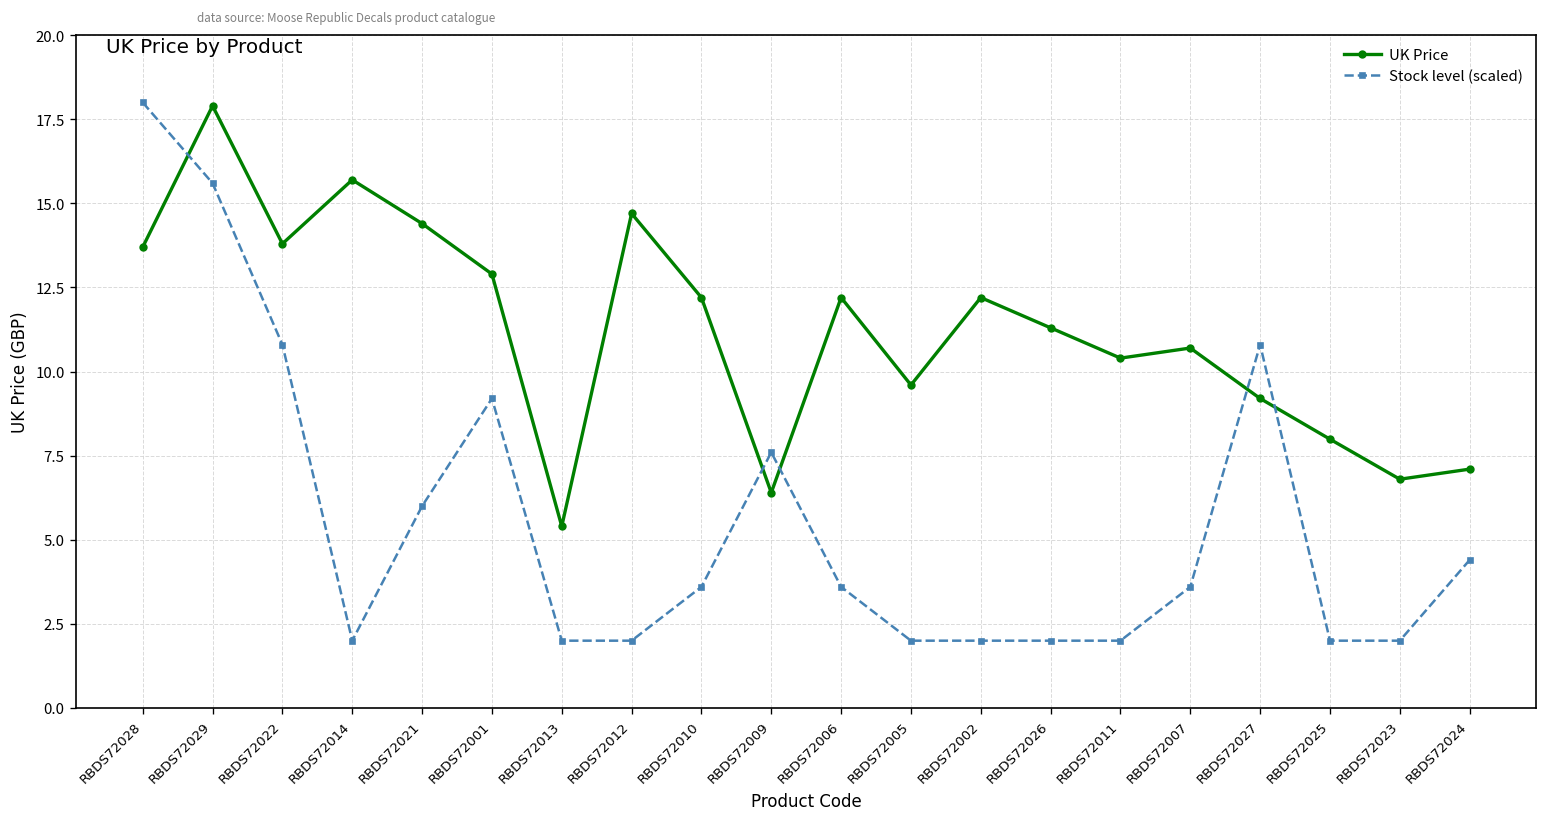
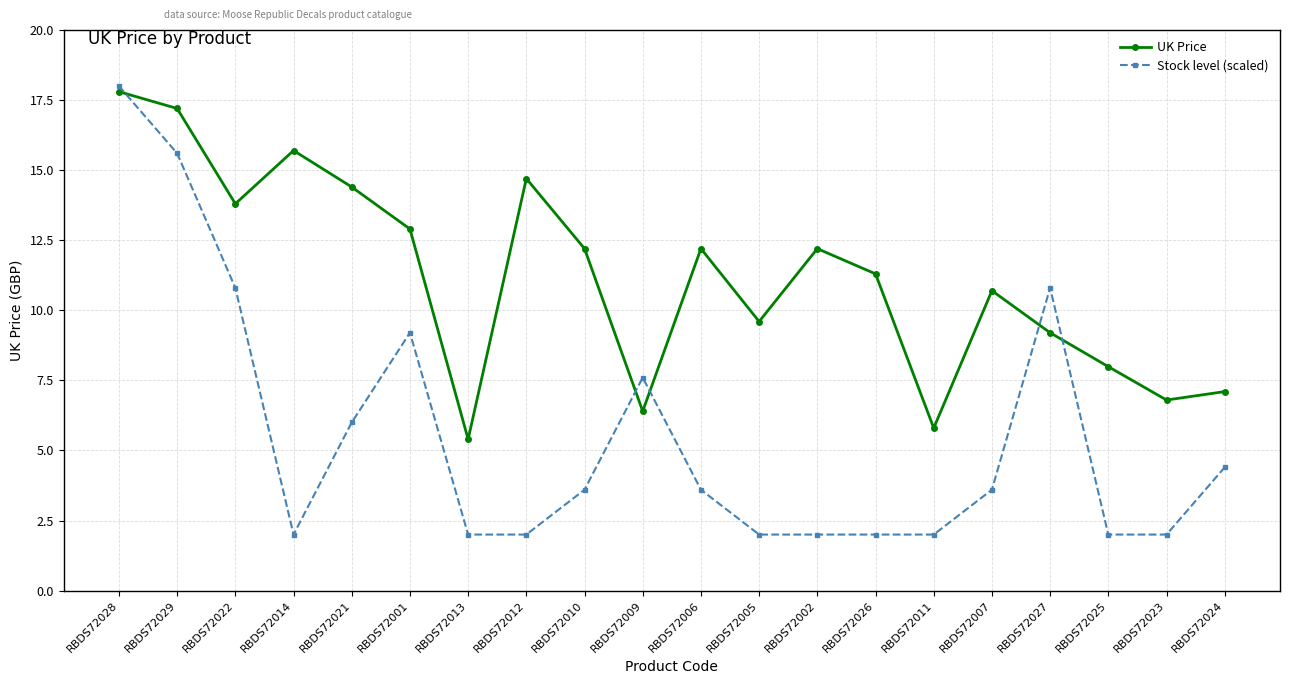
  {
    "UK Price": {
-     "RBDS72028": 13.7,
-     "RBDS72029": 17.9,
+     "RBDS72028": 17.8,
+     "RBDS72029": 17.2,
      "RBDS72022": 13.8,
      "RBDS72014": 15.7,
      "RBDS72021": 14.4,
      "RBDS72001": 12.9,
      "RBDS72013": 5.4,
      "RBDS72012": 14.7,
      "RBDS72010": 12.2,
      "RBDS72009": 6.4,
      "RBDS72006": 12.2,
      "RBDS72005": 9.6,
      "RBDS72002": 12.2,
      "RBDS72026": 11.3,
-     "RBDS72011": 10.4,
+     "RBDS72011": 5.8,
      "RBDS72007": 10.7,
      "RBDS72027": 9.2,
      "RBDS72025": 8.0,
      "RBDS72023": 6.8,
      "RBDS72024": 7.1
    },
    "Stock level (scaled)": {
      "RBDS72028": 18.0,
      "RBDS72029": 15.6,
      "RBDS72022": 10.8,
      "RBDS72014": 2.0,
      "RBDS72021": 6.0,
      "RBDS72001": 9.2,
      "RBDS72013": 2.0,
      "RBDS72012": 2.0,
      "RBDS72010": 3.6,
      "RBDS72009": 7.6,
      "RBDS72006": 3.6,
      "RBDS72005": 2.0,
      "RBDS72002": 2.0,
      "RBDS72026": 2.0,
      "RBDS72011": 2.0,
      "RBDS72007": 3.6,
      "RBDS72027": 10.8,
      "RBDS72025": 2.0,
      "RBDS72023": 2.0,
      "RBDS72024": 4.4
    }
  }
